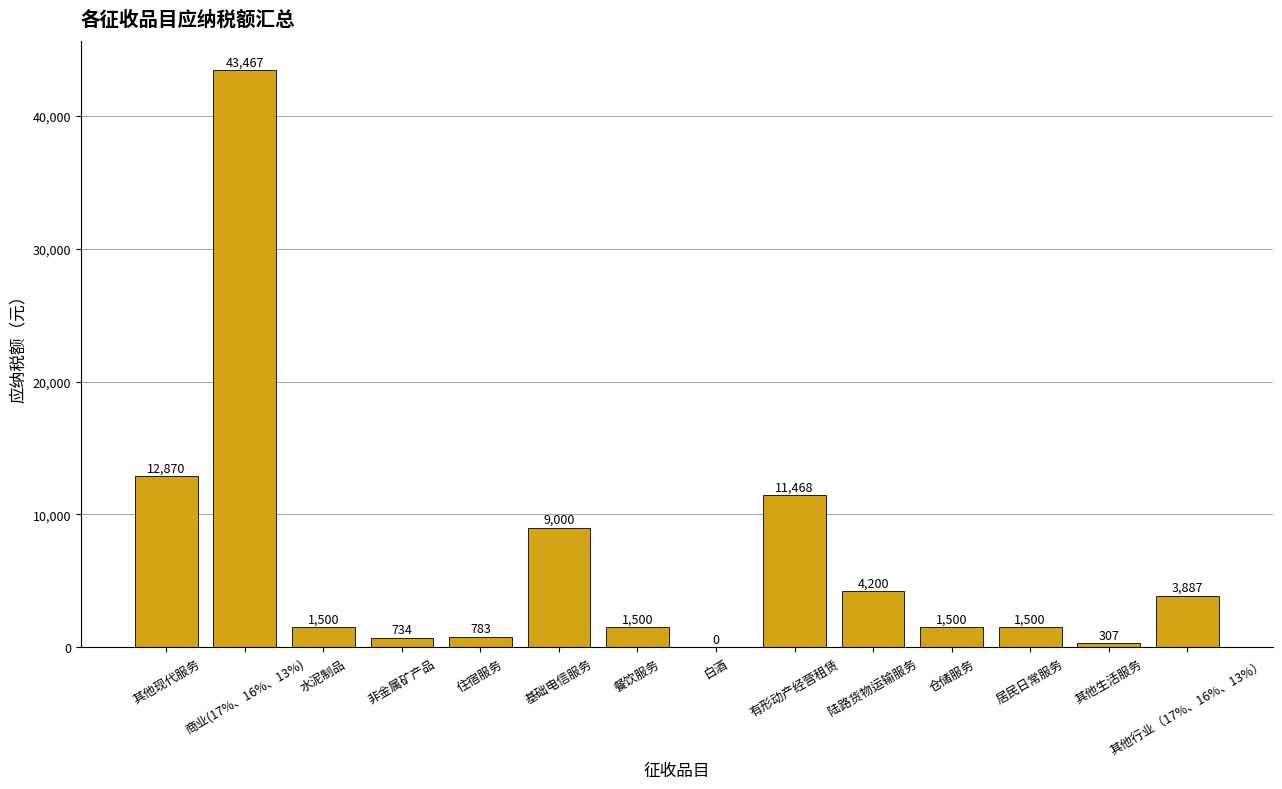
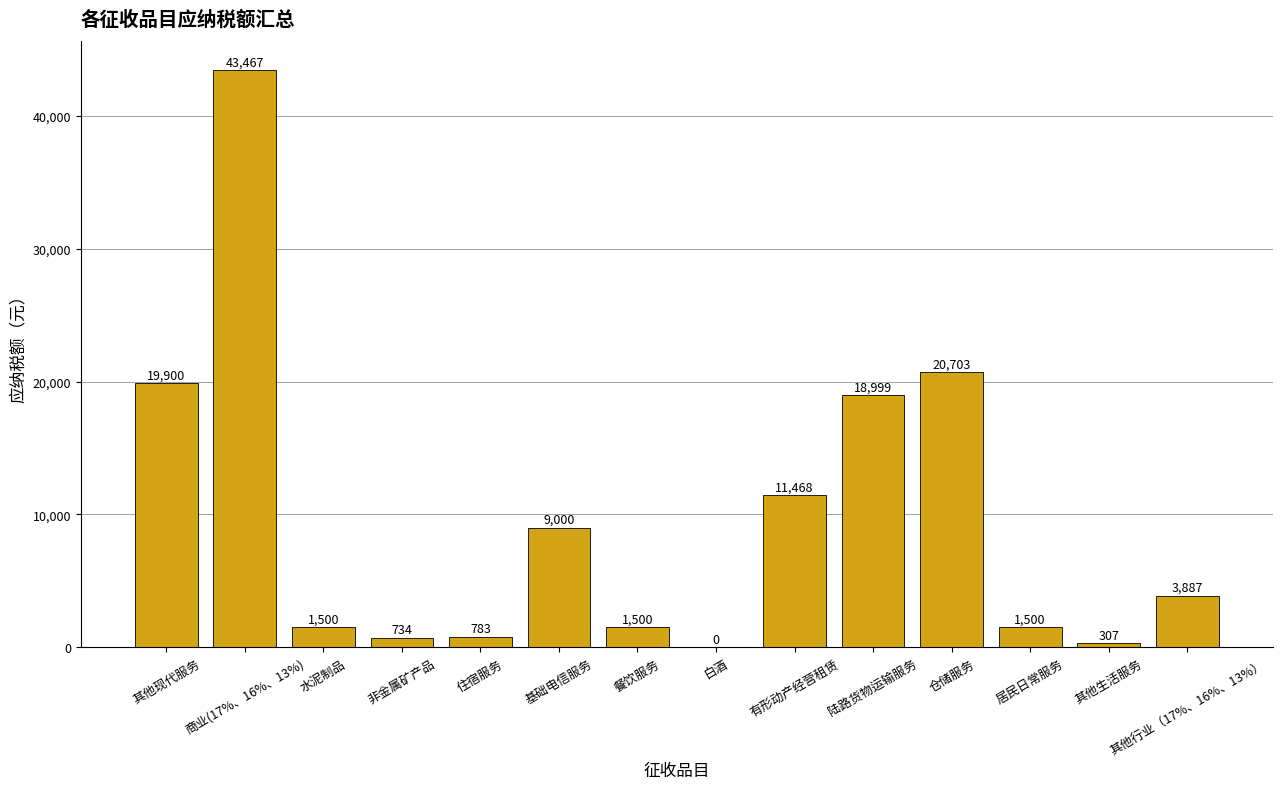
  {
-   "其他现代服务": "12,870",
+   "其他现代服务": "19,900",
    "商业(17%、16%、13%)": "43,467",
    "水泥制品": "1,500",
    "非金属矿产品": "734",
    "住宿服务": "783",
    "基础电信服务": "9,000",
    "餐饮服务": "1,500",
    "白酒": "0",
    "有形动产经营租赁": "11,468",
-   "陆路货物运输服务": "4,200",
-   "仓储服务": "1,500",
+   "陆路货物运输服务": "18,999",
+   "仓储服务": "20,703",
    "居民日常服务": "1,500",
    "其他生活服务": "307",
    "其他行业（17%、16%、13%）": "3,887"
  }
